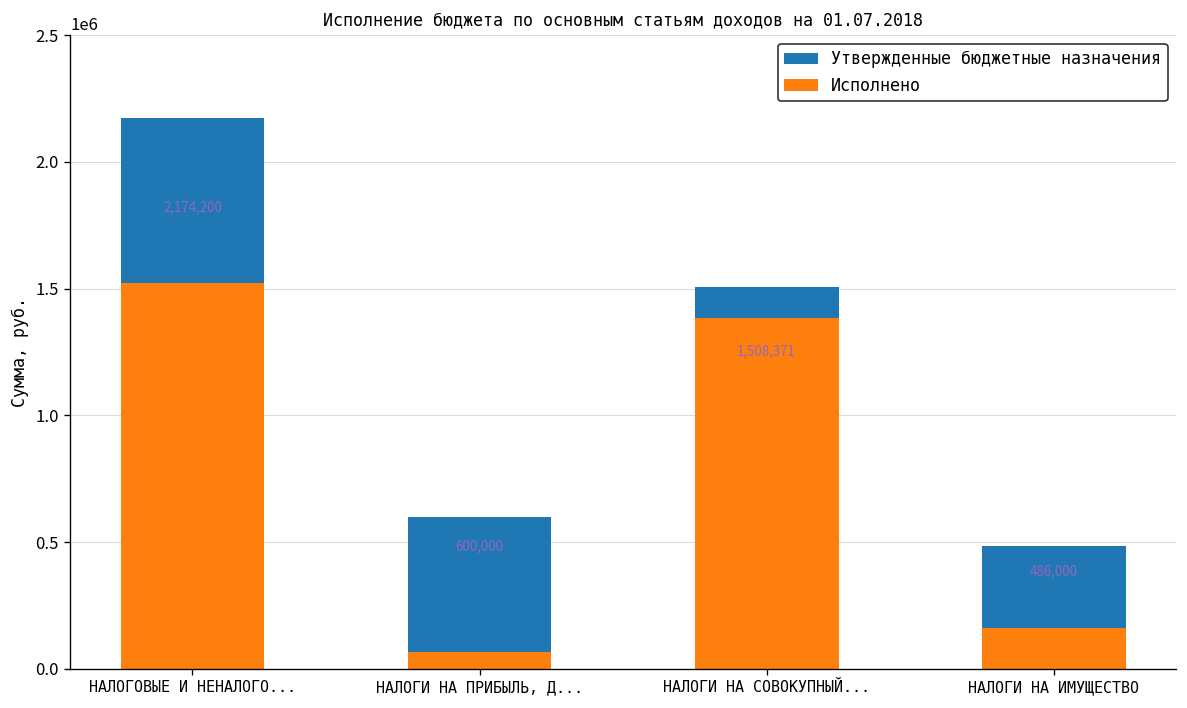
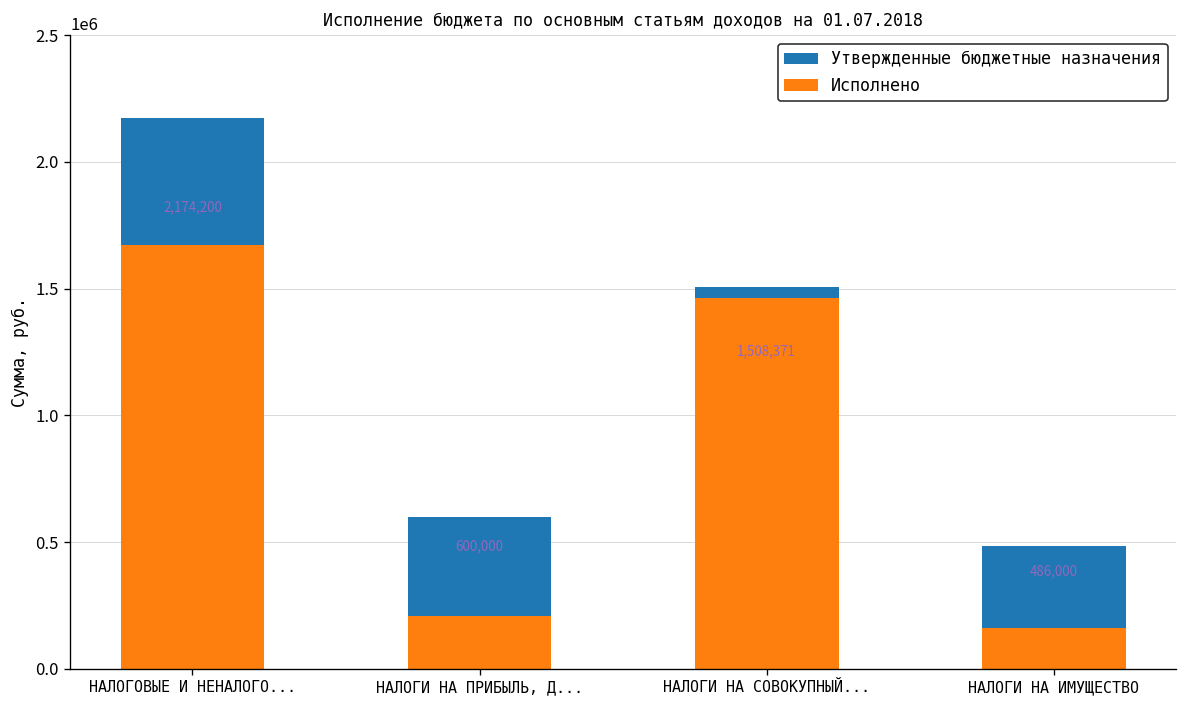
  {
    "Утвержденные бюджетные назначения": {
      "НАЛОГОВЫЕ И НЕНАЛОГО...": "2,174,200",
      "НАЛОГИ НА ПРИБЫЛЬ, Д...": "600,000",
      "НАЛОГИ НА ИМУЩЕСТВО": "486,000"
    },
    "Исполнено": {
-     "НАЛОГОВЫЕ И НЕНАЛОГО...": "1520000",
-     "НАЛОГИ НА ПРИБЫЛЬ, Д...": "70000",
-     "НАЛОГИ НА СОВОКУПНЫЙ...": "1380000"
+     "НАЛОГОВЫЕ И НЕНАЛОГО...": "1670000",
+     "НАЛОГИ НА ПРИБЫЛЬ, Д...": "210000",
+     "НАЛОГИ НА СОВОКУПНЫЙ...": "1460000"
    }
  }
